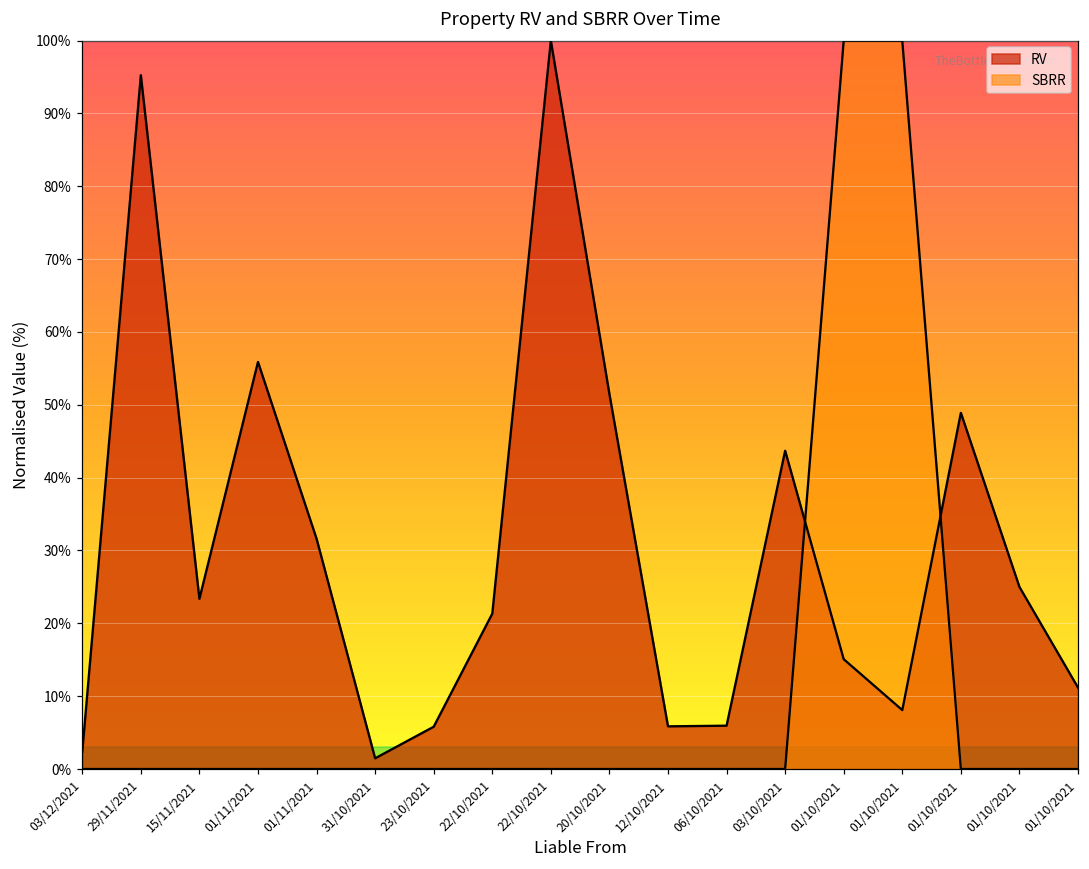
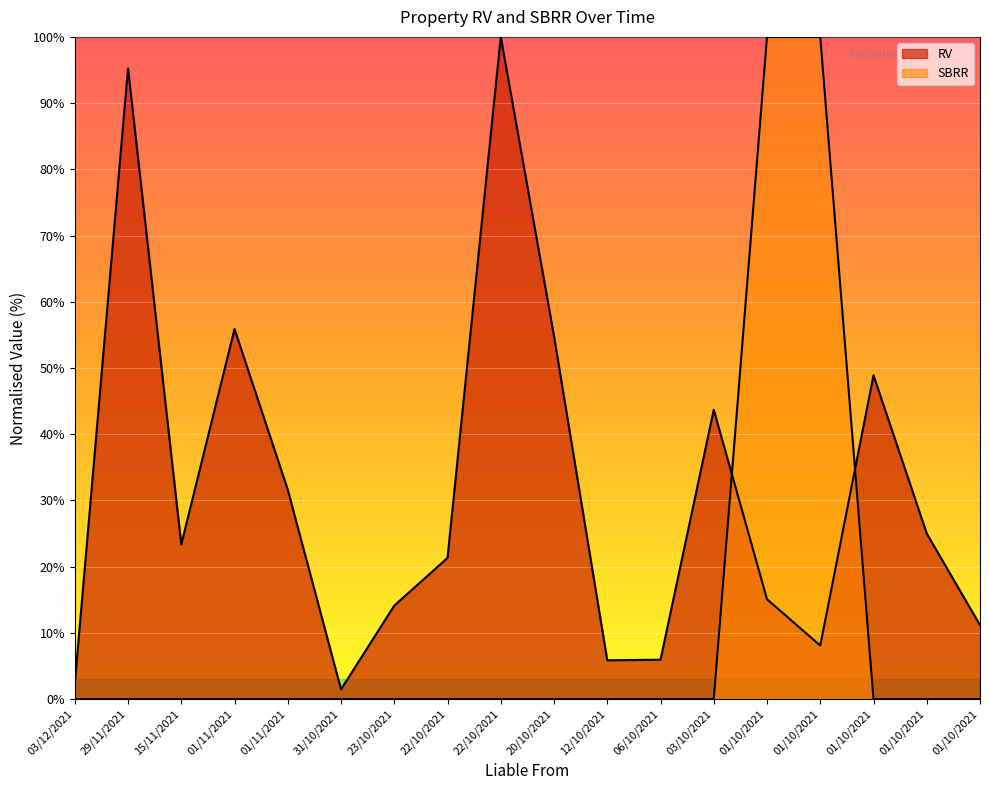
  {
    "RV": {
      "03/12/2021": "2%",
      "29/11/2021": "95%",
      "15/11/2021": "23%",
      "31/10/2021": "1%",
-     "23/10/2021": "6%",
-     "20/10/2021": "51%",
+     "23/10/2021": "14%",
+     "20/10/2021": "55%",
      "12/10/2021": "6%",
      "06/10/2021": "6%",
      "03/10/2021": "44%"
    },
    "SBRR": {
      "03/12/2021": "0%",
      "29/11/2021": "0%",
      "15/11/2021": "0%",
      "31/10/2021": "0%",
      "23/10/2021": "0%",
      "20/10/2021": "0%",
      "12/10/2021": "0%",
      "06/10/2021": "0%",
      "03/10/2021": "0%"
    }
  }
